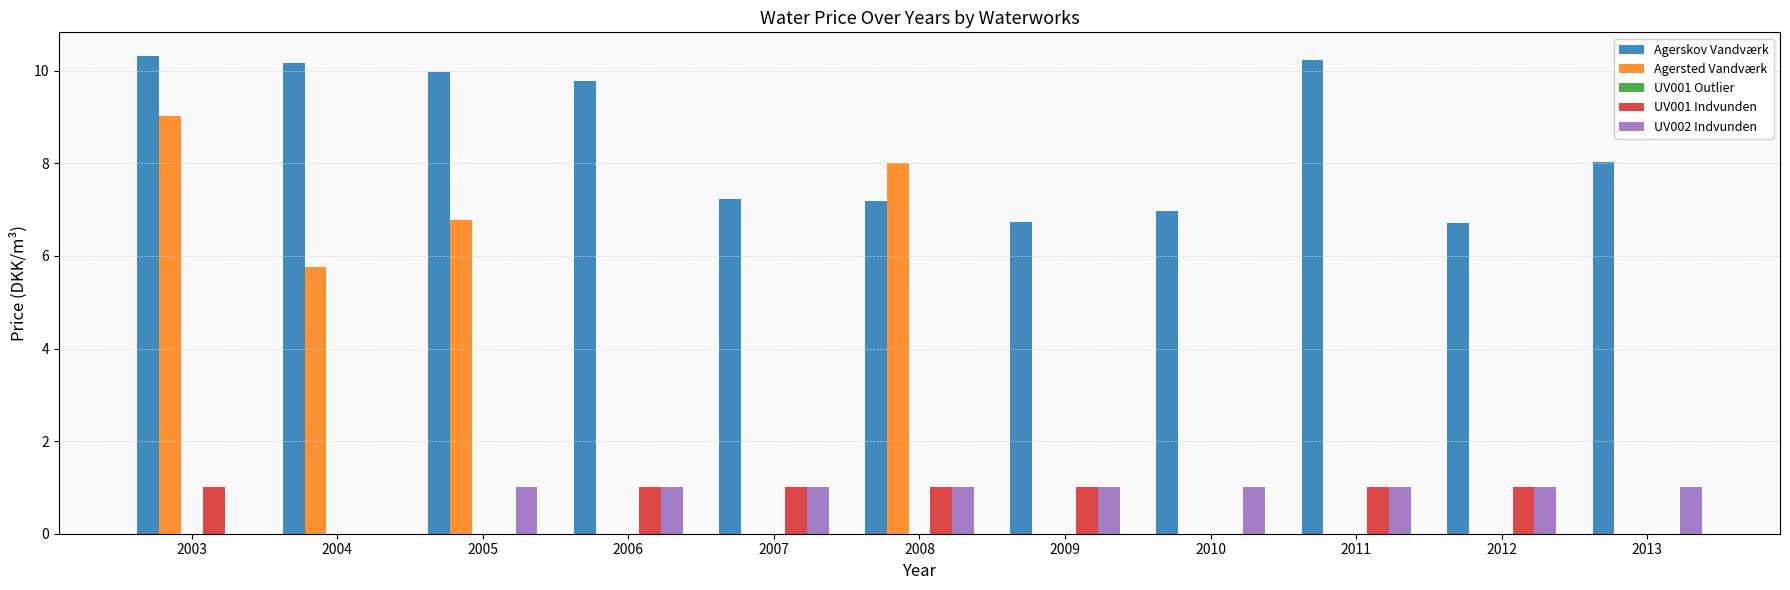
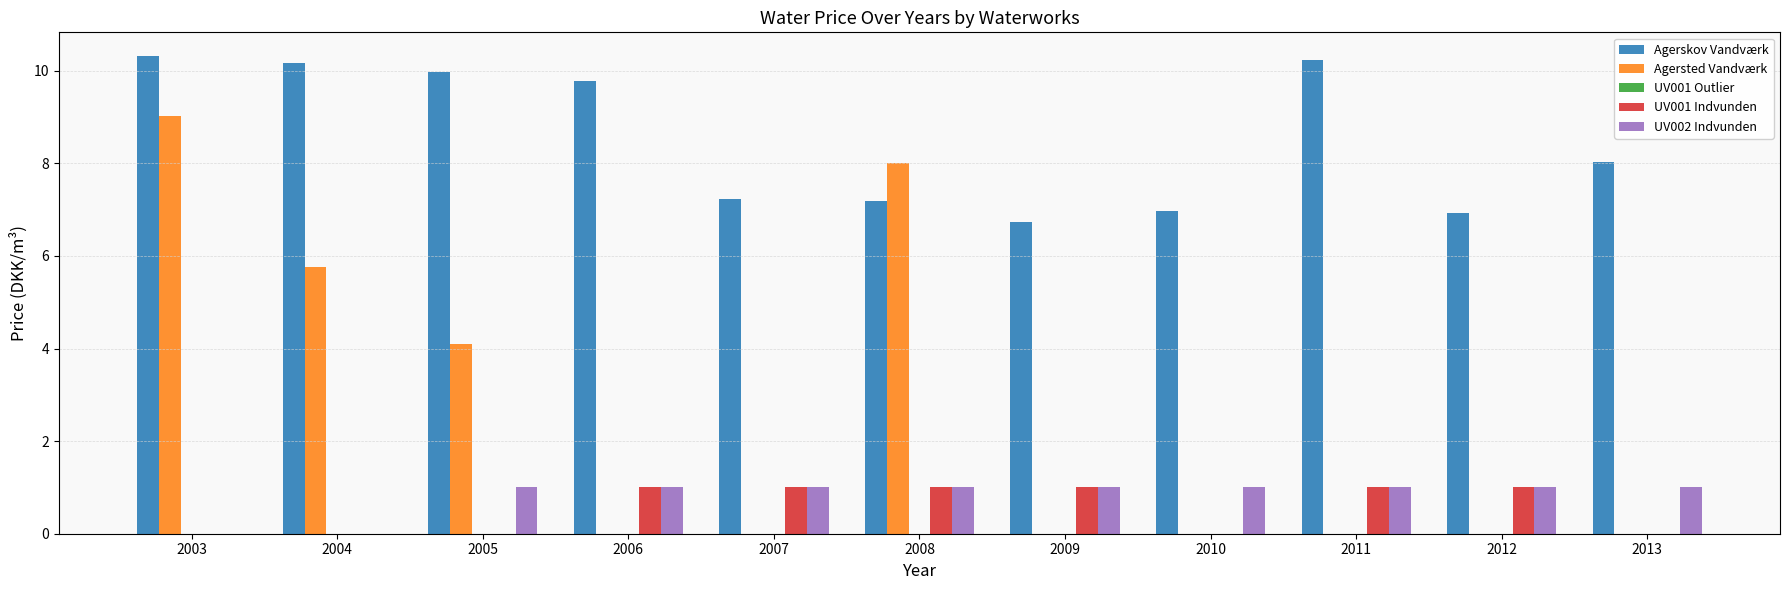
  {
    "Agerskov Vandværk": {
      "2003": 10.3,
      "2004": 10.2,
      "2005": 10.0,
      "2006": 9.8,
      "2007": 7.2,
      "2008": 7.2,
      "2009": 6.7,
      "2010": 7.0,
      "2011": 10.2,
-     "2012": 6.7,
+     "2012": 6.9,
      "2013": 8.0
    },
    "Agersted Vandværk": {
      "2003": 9.0,
      "2004": 5.8,
-     "2005": 6.8,
+     "2005": 4.1,
      "2006": 0.0,
      "2007": 0.0,
      "2008": 8.0,
      "2009": 0.0,
      "2010": 0.0,
      "2011": 0.0,
      "2012": 0.0,
      "2013": 0.0
    },
    "UV001 Outlier": {
      "2003": 0.0,
      "2004": 0.0,
      "2005": 0.0,
      "2006": 0.0,
      "2007": 0.0,
      "2008": 0.0,
      "2009": 0.0,
      "2010": 0.0,
      "2011": 0.0,
      "2012": 0.0,
      "2013": 0.0
    },
    "UV001 Indvunden": {
-     "2003": 1,
+     "2003": 0,
      "2004": 0,
      "2005": 0,
      "2006": 1,
      "2007": 1,
      "2008": 1,
      "2009": 1,
      "2010": 0,
      "2011": 1,
      "2012": 1,
      "2013": 0
    },
    "UV002 Indvunden": {
      "2003": 0.0,
      "2004": 0.0,
      "2005": 1.0,
      "2006": 1.0,
      "2007": 1.0,
      "2008": 1.0,
      "2009": 1.0,
      "2010": 1.0,
      "2011": 1.0,
      "2012": 1.0,
      "2013": 1.0
    }
  }
